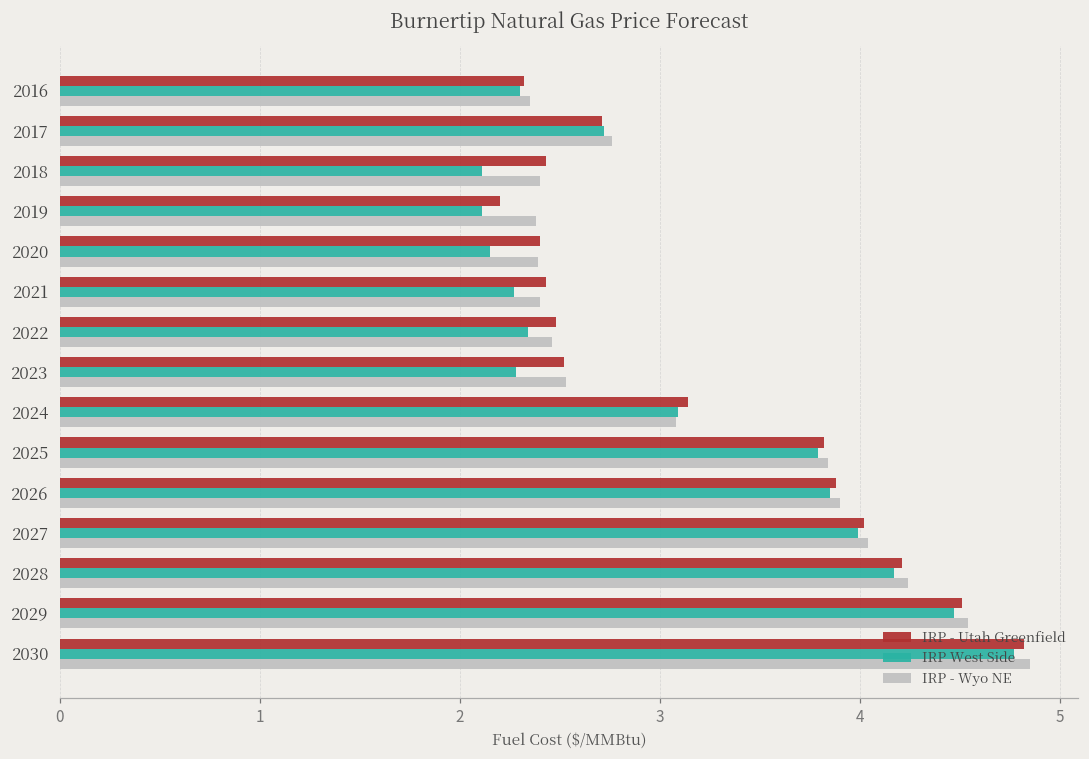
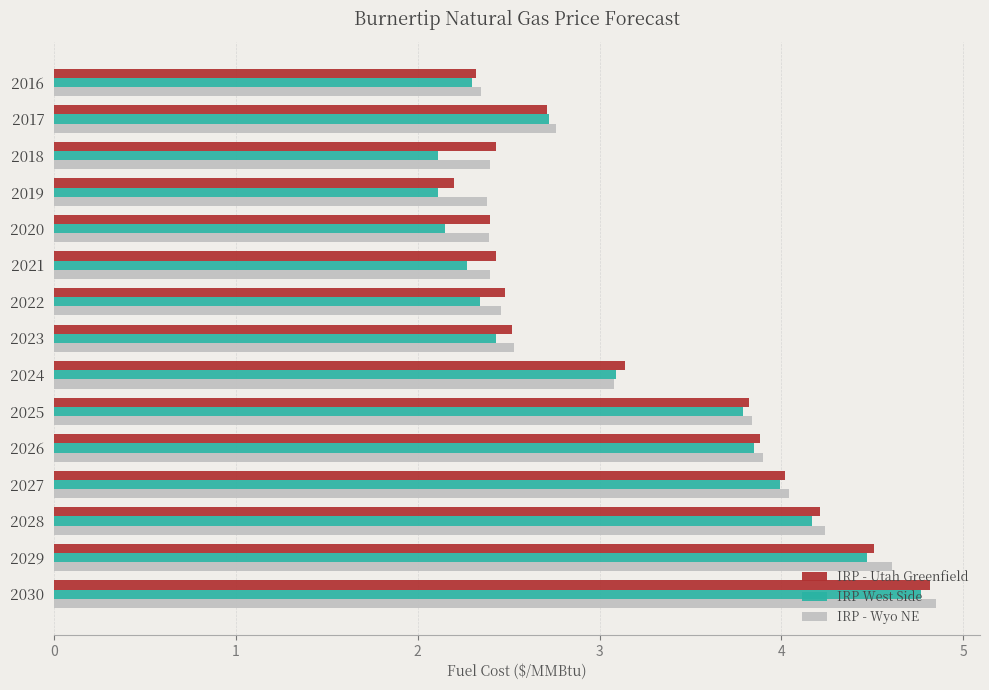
  {
    "IRP - Utah Greenfield": {
      "2016": 2.32,
      "2017": 2.71,
      "2018": 2.43,
      "2019": 2.20,
      "2020": 2.40,
      "2021": 2.43,
      "2022": 2.48,
      "2023": 2.52,
      "2024": 3.14,
      "2025": 3.82,
      "2026": 3.88,
      "2027": 4.02,
      "2028": 4.21,
      "2029": 4.51,
      "2030": 4.82
    },
    "IRP West Side": {
      "2016": 2.30,
      "2017": 2.72,
      "2018": 2.11,
      "2019": 2.11,
      "2020": 2.15,
      "2021": 2.27,
      "2022": 2.34,
-     "2023": 2.28,
+     "2023": 2.43,
      "2024": 3.09,
      "2025": 3.79,
      "2026": 3.85,
      "2027": 3.99,
      "2028": 4.17,
      "2029": 4.47,
      "2030": 4.77
    },
    "IRP - Wyo NE": {
      "2016": 2.35,
      "2017": 2.76,
      "2018": 2.40,
      "2019": 2.38,
      "2020": 2.39,
      "2021": 2.40,
      "2022": 2.46,
      "2023": 2.53,
      "2024": 3.08,
      "2025": 3.84,
      "2026": 3.90,
      "2027": 4.04,
      "2028": 4.24,
-     "2029": 4.54,
+     "2029": 4.61,
      "2030": 4.85
    }
  }
